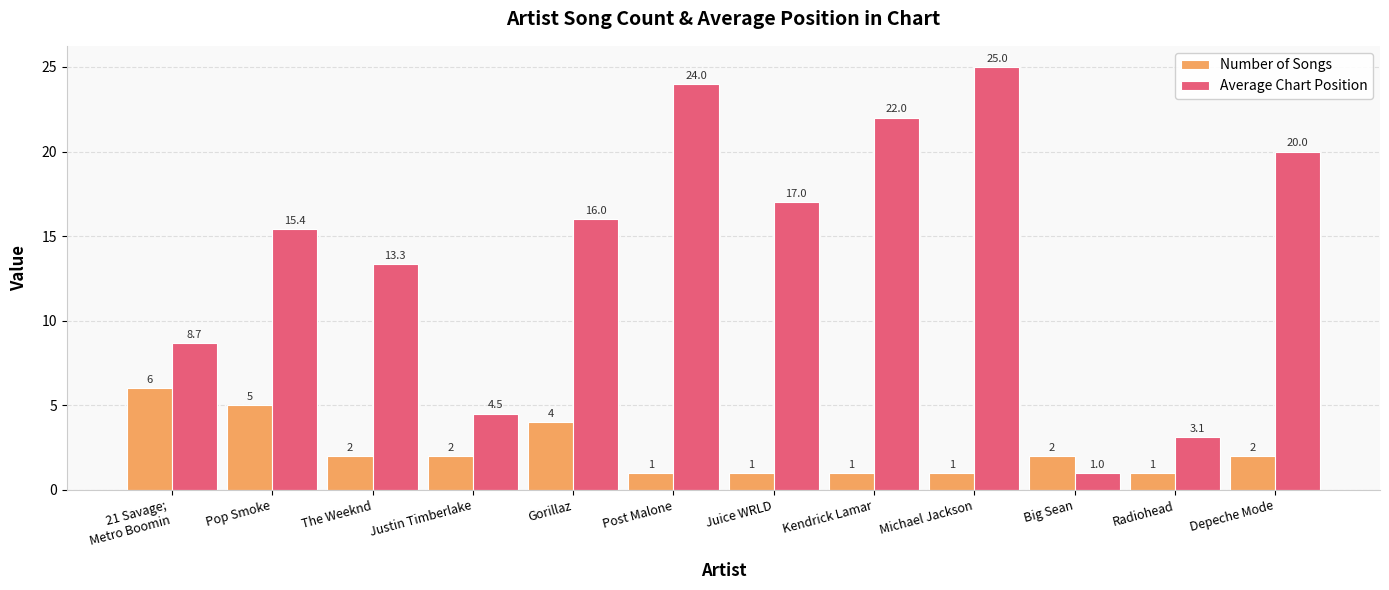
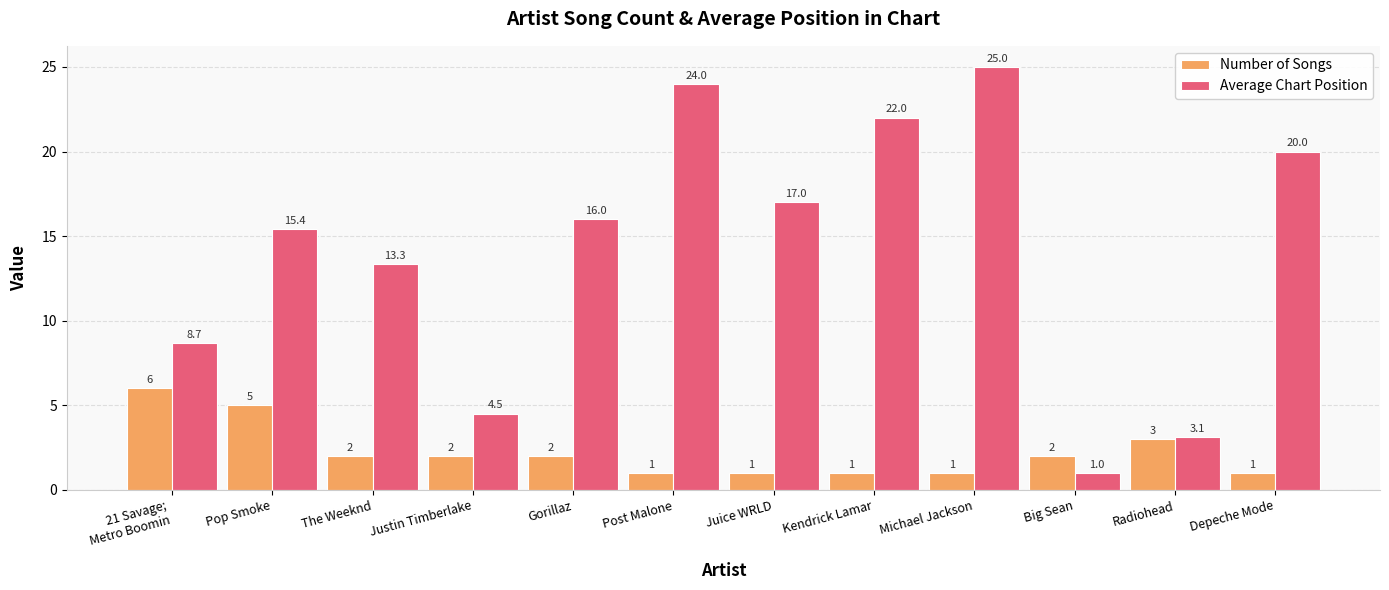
  {
    "Number of Songs": {
      "21 Savage; Metro Boomin": 6,
      "Pop Smoke": 5,
      "The Weeknd": 2,
      "Justin Timberlake": 2,
-     "Gorillaz": 4,
+     "Gorillaz": 2,
      "Post Malone": 1,
      "Juice WRLD": 1,
      "Kendrick Lamar": 1,
      "Michael Jackson": 1,
      "Big Sean": 2,
-     "Radiohead": 1,
-     "Depeche Mode": 2
+     "Radiohead": 3,
+     "Depeche Mode": 1
    },
    "Average Chart Position": {
      "21 Savage; Metro Boomin": 8.7,
      "Pop Smoke": 15.4,
      "The Weeknd": 13.3,
      "Justin Timberlake": 4.5,
      "Gorillaz": 16.0,
      "Post Malone": 24.0,
      "Juice WRLD": 17.0,
      "Kendrick Lamar": 22.0,
      "Michael Jackson": 25.0,
      "Big Sean": 1.0,
      "Radiohead": 3.1,
      "Depeche Mode": 20.0
    }
  }
